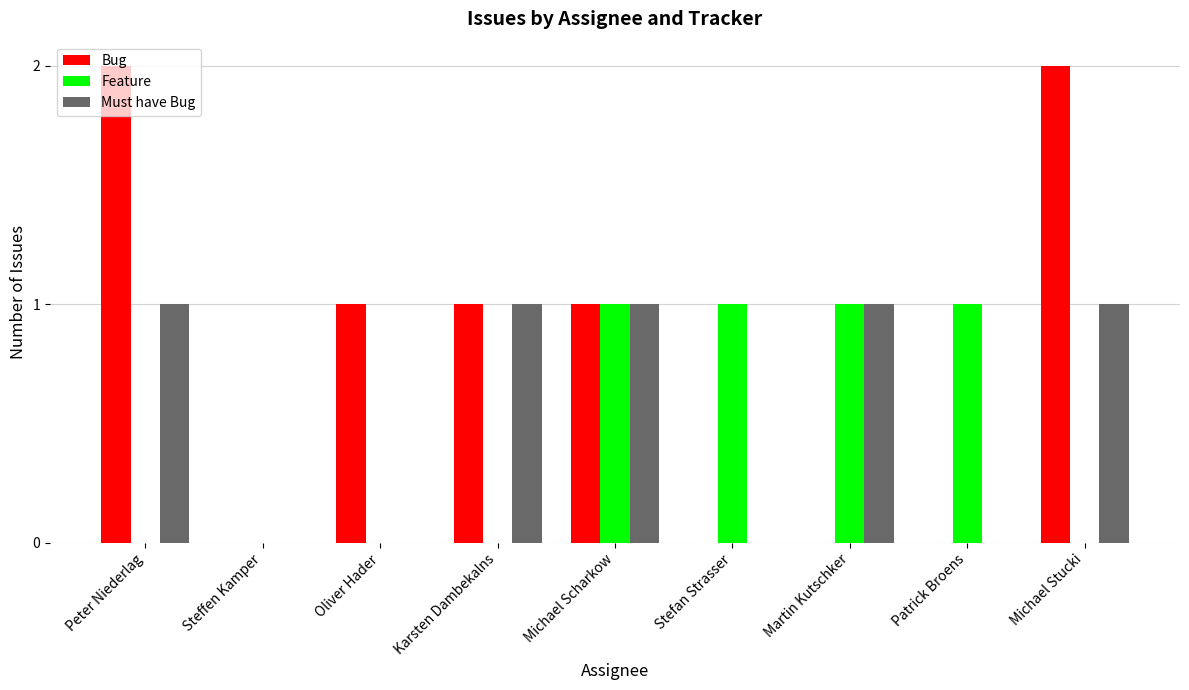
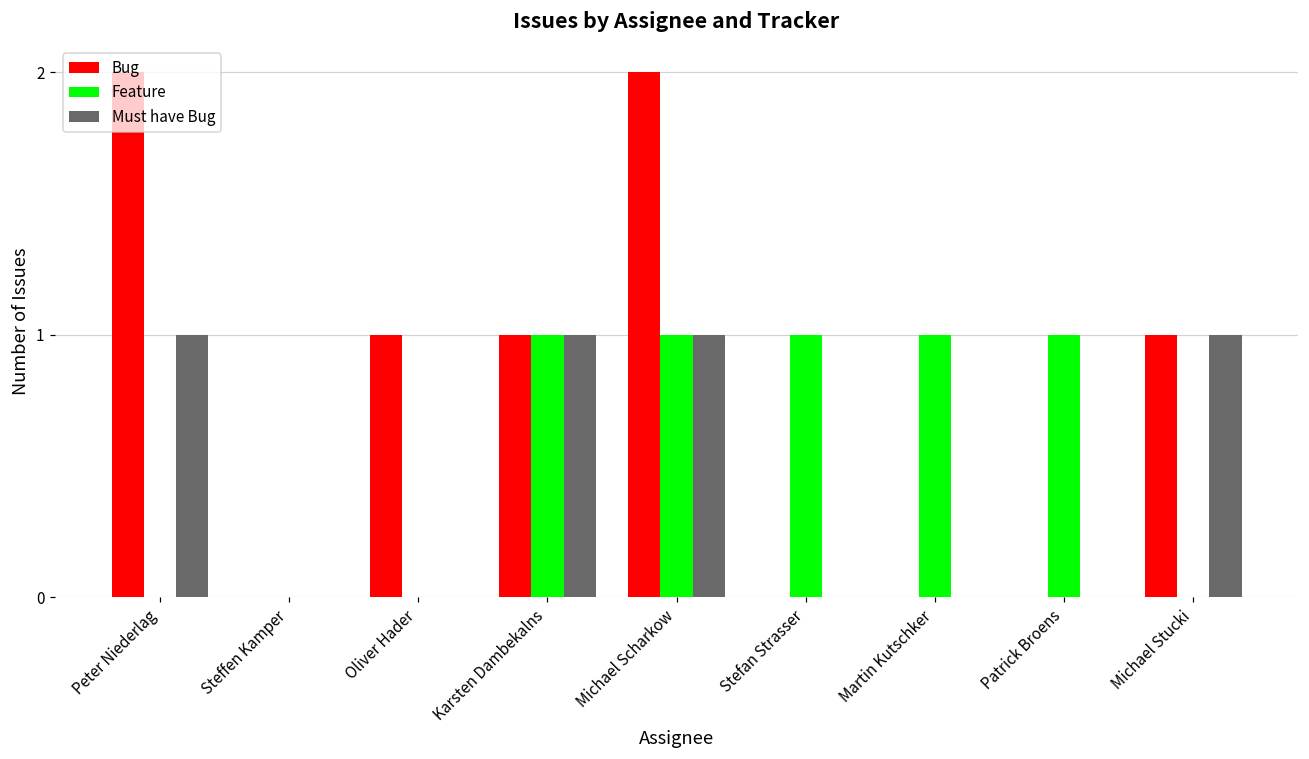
  {
    "Bug": {
      "Steffen Kamper": 0,
      "Oliver Hader": 1,
      "Karsten Dambekalns": 1,
-     "Michael Scharkow": 1,
+     "Michael Scharkow": 2,
      "Stefan Strasser": 0,
      "Martin Kutschker": 0,
      "Patrick Broens": 0,
-     "Michael Stucki": 2
+     "Michael Stucki": 1
    },
    "Feature": {
      "Peter Niederlag": 0,
      "Steffen Kamper": 0,
      "Oliver Hader": 0,
-     "Karsten Dambekalns": 0,
+     "Karsten Dambekalns": 1,
      "Michael Scharkow": 1,
      "Stefan Strasser": 1,
      "Martin Kutschker": 1,
      "Patrick Broens": 1,
      "Michael Stucki": 0
    },
    "Must have Bug": {
      "Peter Niederlag": 1,
      "Steffen Kamper": 0,
      "Oliver Hader": 0,
      "Karsten Dambekalns": 1,
      "Michael Scharkow": 1,
      "Stefan Strasser": 0,
-     "Martin Kutschker": 1,
+     "Martin Kutschker": 0,
      "Patrick Broens": 0,
      "Michael Stucki": 1
    }
  }
